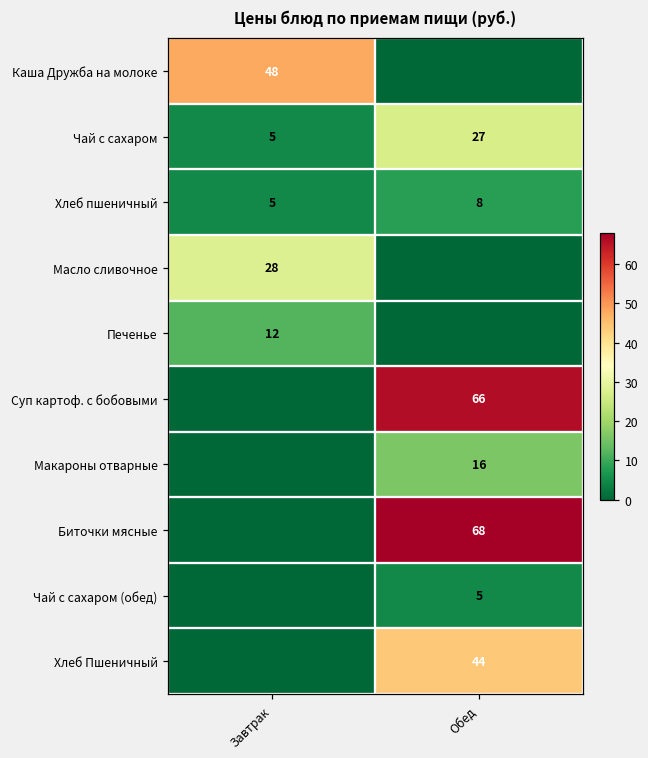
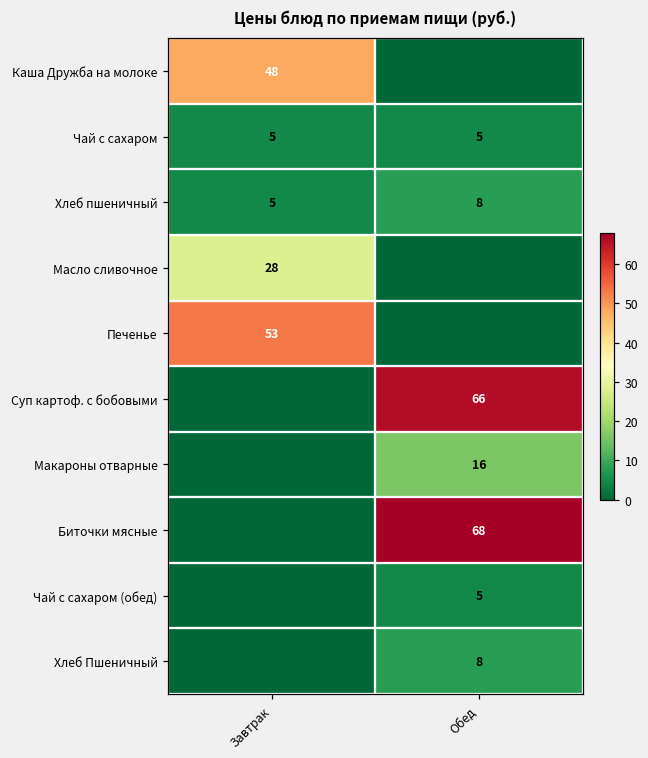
  {
    "Каша Дружба на молоке": {
      "Завтрак": 48
    },
    "Чай с сахаром": {
      "Завтрак": 5,
-     "Обед": 27
+     "Обед": 5
    },
    "Хлеб пшеничный": {
      "Завтрак": 5,
      "Обед": 8
    },
    "Масло сливочное": {
      "Завтрак": 28
    },
    "Печенье": {
-     "Завтрак": 12
+     "Завтрак": 53
    },
    "Суп картоф. с бобовыми": {
      "Обед": 66
    },
    "Макароны отварные": {
      "Обед": 16
    },
    "Биточки мясные": {
      "Обед": 68
    },
    "Чай с сахаром (обед)": {
      "Обед": 5
    },
    "Хлеб Пшеничный": {
-     "Обед": 44
+     "Обед": 8
    }
  }
